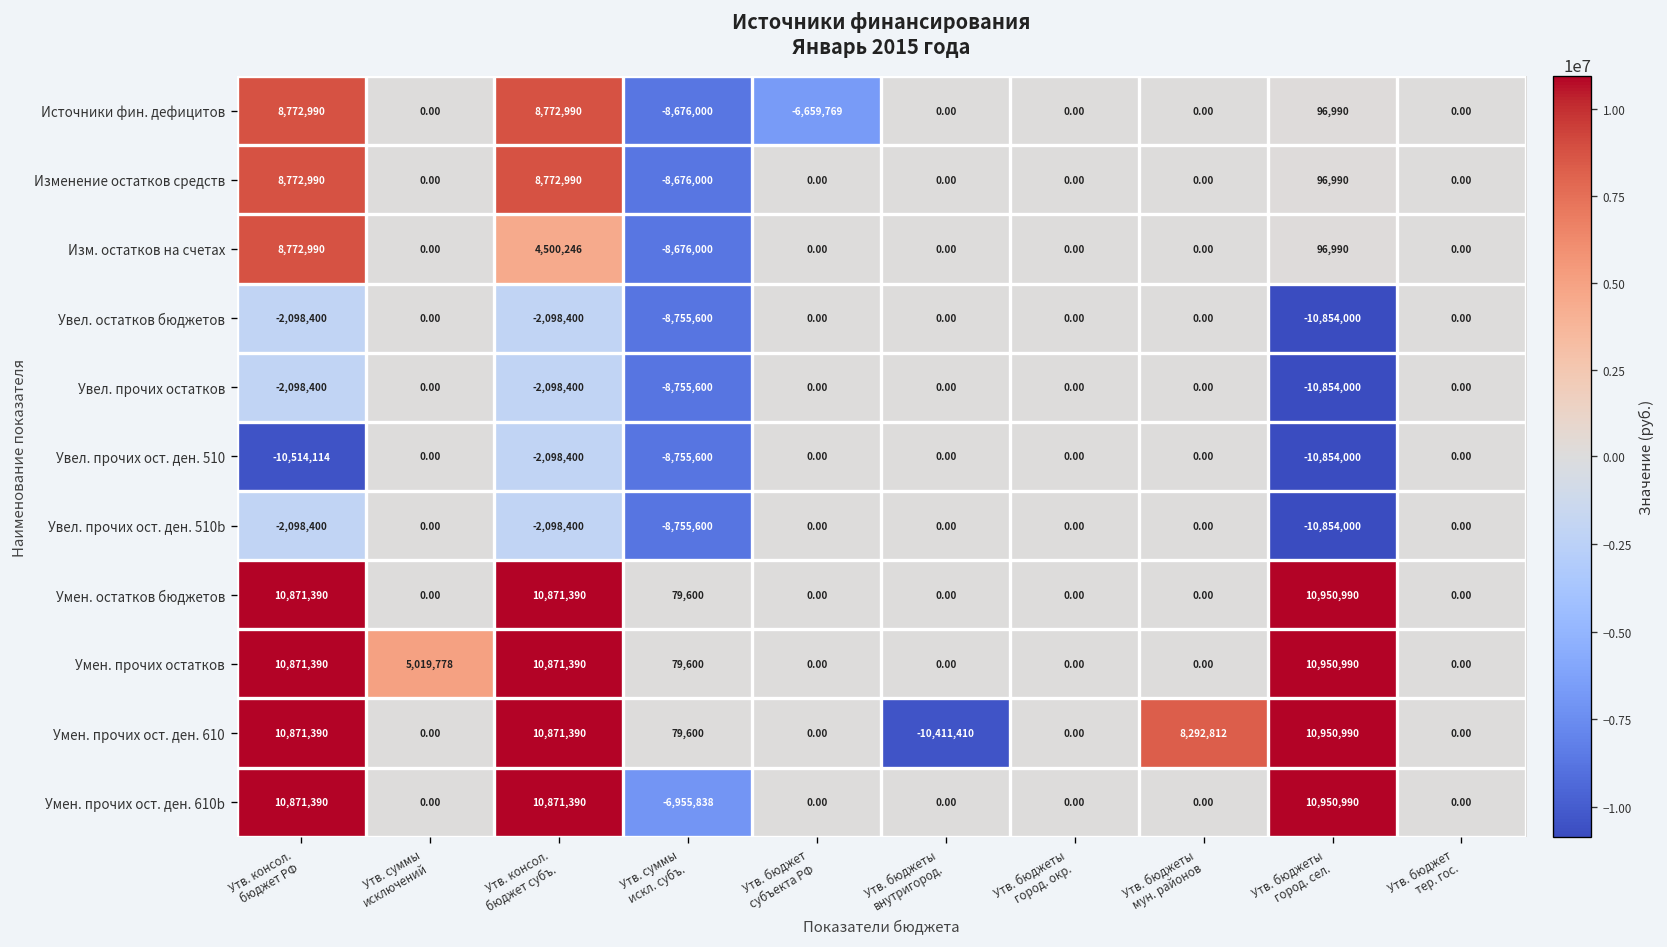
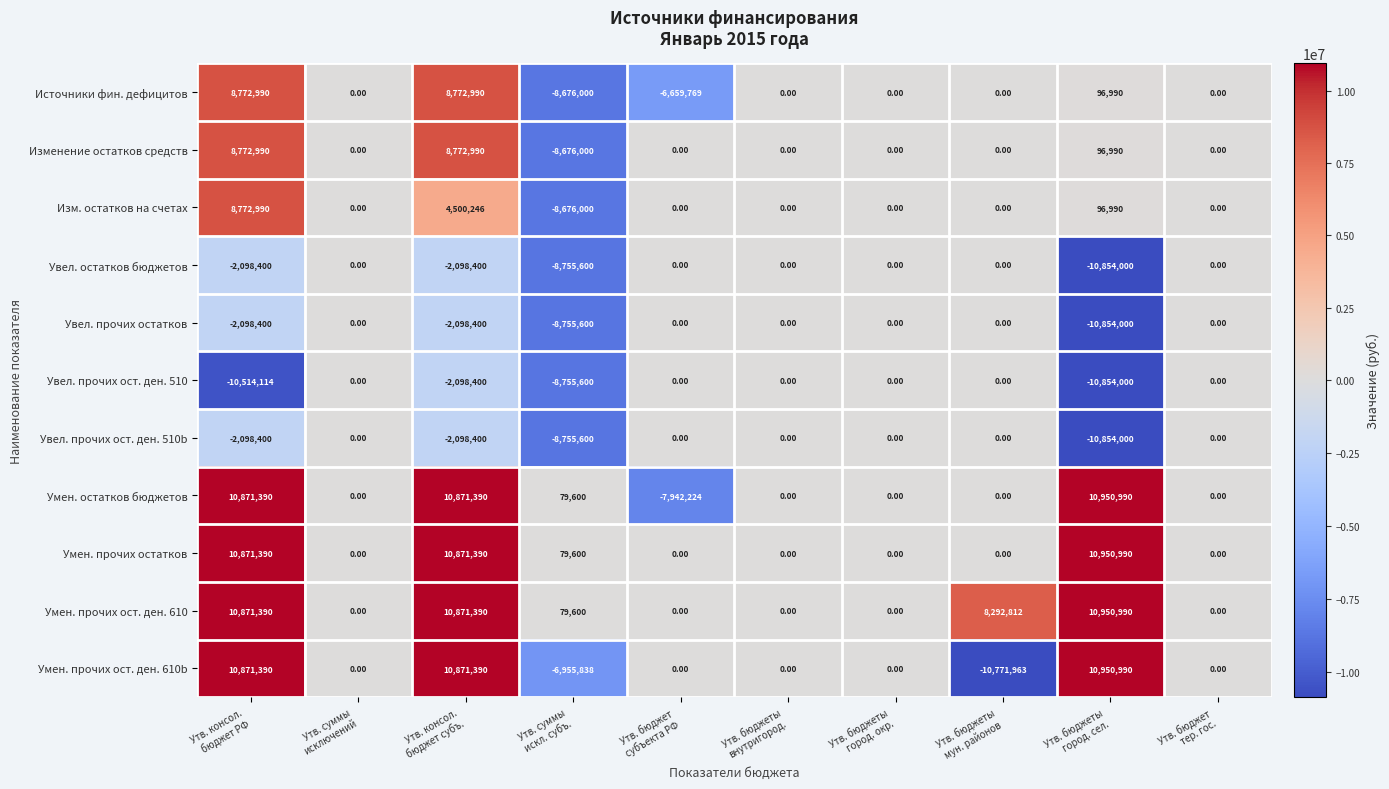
  {
    "Источники фин. дефицитов": {
      "Утв. консол. бюджет РФ": "8,772,990",
      "Утв. суммы исключений": "0.00",
      "Утв. консол. бюджет субъ.": "8,772,990",
      "Утв. суммы искл. субъ.": "-8,676,000",
      "Утв. бюджет субъекта РФ": "-6,659,769",
      "Утв. бюджеты внутригород.": "0.00",
      "Утв. бюджеты город. окр.": "0.00",
      "Утв. бюджеты мун. районов": "0.00",
      "Утв. бюджеты город. сел.": "96,990",
      "Утв. бюджет тер. гос.": "0.00"
    },
    "Изменение остатков средств": {
      "Утв. консол. бюджет РФ": "8,772,990",
      "Утв. суммы исключений": "0.00",
      "Утв. консол. бюджет субъ.": "8,772,990",
      "Утв. суммы искл. субъ.": "-8,676,000",
      "Утв. бюджет субъекта РФ": "0.00",
      "Утв. бюджеты внутригород.": "0.00",
      "Утв. бюджеты город. окр.": "0.00",
      "Утв. бюджеты мун. районов": "0.00",
      "Утв. бюджеты город. сел.": "96,990",
      "Утв. бюджет тер. гос.": "0.00"
    },
    "Изм. остатков на счетах": {
      "Утв. консол. бюджет РФ": "8,772,990",
      "Утв. суммы исключений": "0.00",
      "Утв. консол. бюджет субъ.": "4,500,246",
      "Утв. суммы искл. субъ.": "-8,676,000",
      "Утв. бюджет субъекта РФ": "0.00",
      "Утв. бюджеты внутригород.": "0.00",
      "Утв. бюджеты город. окр.": "0.00",
      "Утв. бюджеты мун. районов": "0.00",
      "Утв. бюджеты город. сел.": "96,990",
      "Утв. бюджет тер. гос.": "0.00"
    },
    "Увел. остатков бюджетов": {
      "Утв. консол. бюджет РФ": "-2,098,400",
      "Утв. суммы исключений": "0.00",
      "Утв. консол. бюджет субъ.": "-2,098,400",
      "Утв. суммы искл. субъ.": "-8,755,600",
      "Утв. бюджет субъекта РФ": "0.00",
      "Утв. бюджеты внутригород.": "0.00",
      "Утв. бюджеты город. окр.": "0.00",
      "Утв. бюджеты мун. районов": "0.00",
      "Утв. бюджеты город. сел.": "-10,854,000",
      "Утв. бюджет тер. гос.": "0.00"
    },
    "Увел. прочих остатков": {
      "Утв. консол. бюджет РФ": "-2,098,400",
      "Утв. суммы исключений": "0.00",
      "Утв. консол. бюджет субъ.": "-2,098,400",
      "Утв. суммы искл. субъ.": "-8,755,600",
      "Утв. бюджет субъекта РФ": "0.00",
      "Утв. бюджеты внутригород.": "0.00",
      "Утв. бюджеты город. окр.": "0.00",
      "Утв. бюджеты мун. районов": "0.00",
      "Утв. бюджеты город. сел.": "-10,854,000",
      "Утв. бюджет тер. гос.": "0.00"
    },
    "Увел. прочих ост. ден. 510": {
      "Утв. консол. бюджет РФ": "-10,514,114",
      "Утв. суммы исключений": "0.00",
      "Утв. консол. бюджет субъ.": "-2,098,400",
      "Утв. суммы искл. субъ.": "-8,755,600",
      "Утв. бюджет субъекта РФ": "0.00",
      "Утв. бюджеты внутригород.": "0.00",
      "Утв. бюджеты город. окр.": "0.00",
      "Утв. бюджеты мун. районов": "0.00",
      "Утв. бюджеты город. сел.": "-10,854,000",
      "Утв. бюджет тер. гос.": "0.00"
    },
    "Увел. прочих ост. ден. 510b": {
      "Утв. консол. бюджет РФ": "-2,098,400",
      "Утв. суммы исключений": "0.00",
      "Утв. консол. бюджет субъ.": "-2,098,400",
      "Утв. суммы искл. субъ.": "-8,755,600",
      "Утв. бюджет субъекта РФ": "0.00",
      "Утв. бюджеты внутригород.": "0.00",
      "Утв. бюджеты город. окр.": "0.00",
      "Утв. бюджеты мун. районов": "0.00",
      "Утв. бюджеты город. сел.": "-10,854,000",
      "Утв. бюджет тер. гос.": "0.00"
    },
    "Умен. остатков бюджетов": {
      "Утв. консол. бюджет РФ": "10,871,390",
      "Утв. суммы исключений": "0.00",
      "Утв. консол. бюджет субъ.": "10,871,390",
      "Утв. суммы искл. субъ.": "79,600",
-     "Утв. бюджет субъекта РФ": "0.00",
+     "Утв. бюджет субъекта РФ": "-7,942,224",
      "Утв. бюджеты внутригород.": "0.00",
      "Утв. бюджеты город. окр.": "0.00",
      "Утв. бюджеты мун. районов": "0.00",
      "Утв. бюджеты город. сел.": "10,950,990",
      "Утв. бюджет тер. гос.": "0.00"
    },
    "Умен. прочих остатков": {
      "Утв. консол. бюджет РФ": "10,871,390",
-     "Утв. суммы исключений": "5,019,778",
+     "Утв. суммы исключений": "0.00",
      "Утв. консол. бюджет субъ.": "10,871,390",
      "Утв. суммы искл. субъ.": "79,600",
      "Утв. бюджет субъекта РФ": "0.00",
      "Утв. бюджеты внутригород.": "0.00",
      "Утв. бюджеты город. окр.": "0.00",
      "Утв. бюджеты мун. районов": "0.00",
      "Утв. бюджеты город. сел.": "10,950,990",
      "Утв. бюджет тер. гос.": "0.00"
    },
    "Умен. прочих ост. ден. 610": {
      "Утв. консол. бюджет РФ": "10,871,390",
      "Утв. суммы исключений": "0.00",
      "Утв. консол. бюджет субъ.": "10,871,390",
      "Утв. суммы искл. субъ.": "79,600",
      "Утв. бюджет субъекта РФ": "0.00",
-     "Утв. бюджеты внутригород.": "-10,411,410",
+     "Утв. бюджеты внутригород.": "0.00",
      "Утв. бюджеты город. окр.": "0.00",
      "Утв. бюджеты мун. районов": "8,292,812",
      "Утв. бюджеты город. сел.": "10,950,990",
      "Утв. бюджет тер. гос.": "0.00"
    },
    "Умен. прочих ост. ден. 610b": {
      "Утв. консол. бюджет РФ": "10,871,390",
      "Утв. суммы исключений": "0.00",
      "Утв. консол. бюджет субъ.": "10,871,390",
      "Утв. суммы искл. субъ.": "-6,955,838",
      "Утв. бюджет субъекта РФ": "0.00",
      "Утв. бюджеты внутригород.": "0.00",
      "Утв. бюджеты город. окр.": "0.00",
-     "Утв. бюджеты мун. районов": "0.00",
+     "Утв. бюджеты мун. районов": "-10,771,963",
      "Утв. бюджеты город. сел.": "10,950,990",
      "Утв. бюджет тер. гос.": "0.00"
    }
  }
